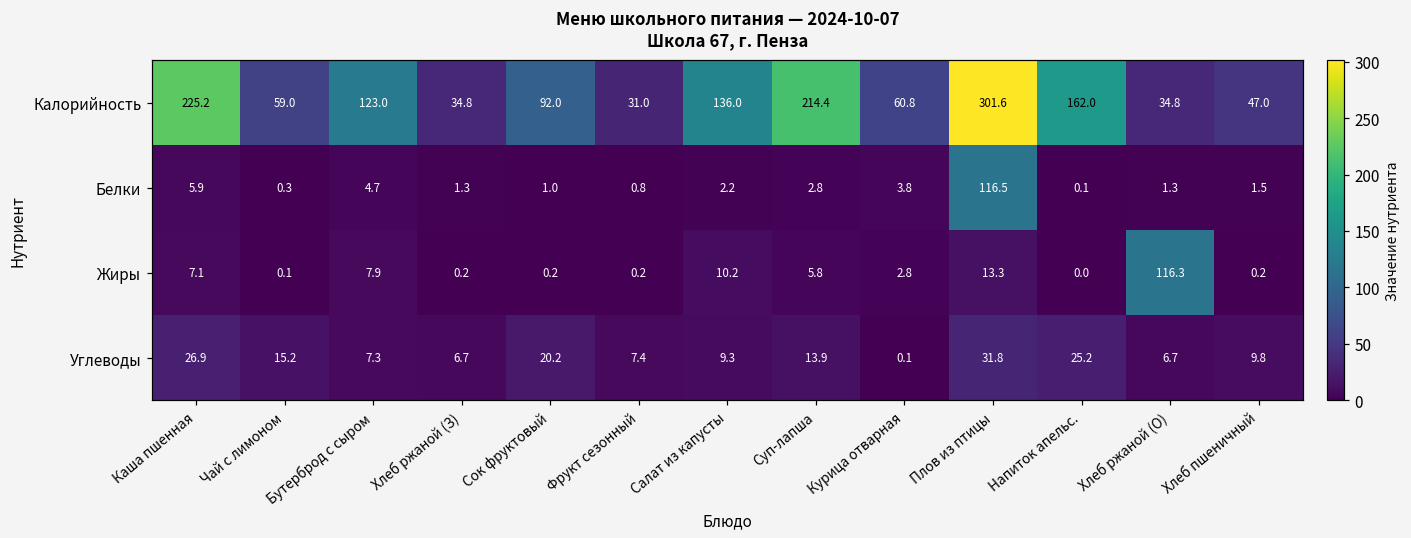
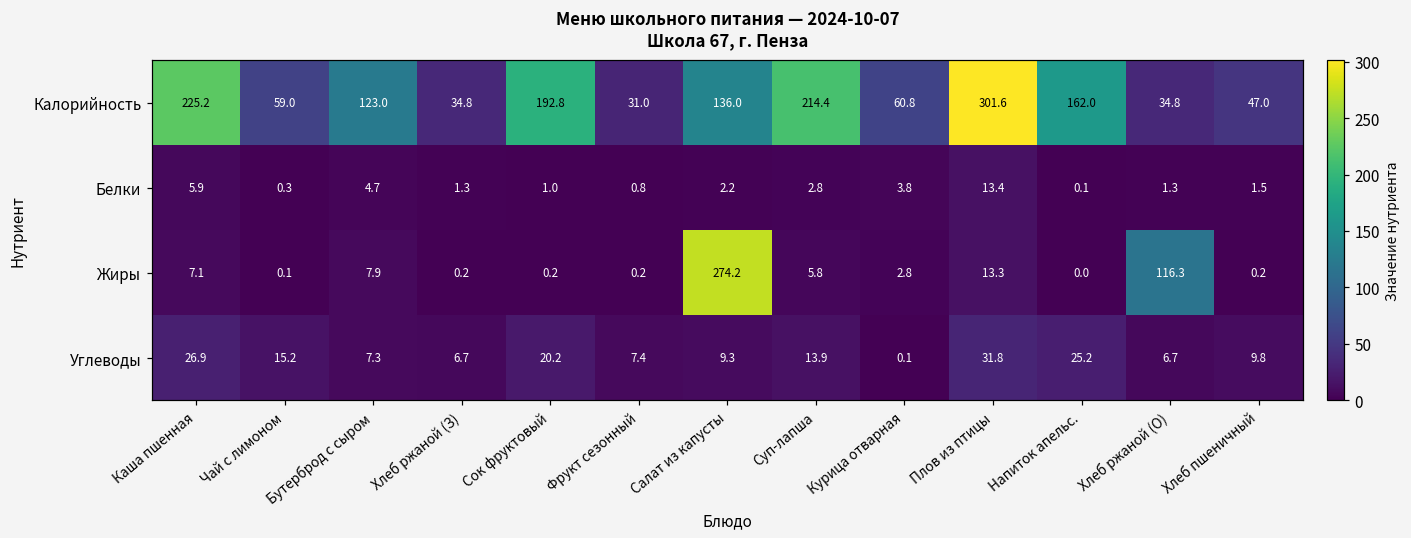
  {
    "Калорийность": {
      "Каша пшенная": 225.2,
      "Чай с лимоном": 59.0,
      "Бутерброд с сыром": 123.0,
      "Хлеб ржаной (З)": 34.8,
-     "Сок фруктовый": 92.0,
+     "Сок фруктовый": 192.8,
      "Фрукт сезонный": 31.0,
      "Салат из капусты": 136.0,
      "Суп-лапша": 214.4,
      "Курица отварная": 60.8,
      "Плов из птицы": 301.6,
      "Напиток апельс.": 162.0,
      "Хлеб ржаной (О)": 34.8,
      "Хлеб пшеничный": 47.0
    },
    "Белки": {
      "Каша пшенная": 5.9,
      "Чай с лимоном": 0.3,
      "Бутерброд с сыром": 4.7,
      "Хлеб ржаной (З)": 1.3,
      "Сок фруктовый": 1.0,
      "Фрукт сезонный": 0.8,
      "Салат из капусты": 2.2,
      "Суп-лапша": 2.8,
      "Курица отварная": 3.8,
-     "Плов из птицы": 116.5,
+     "Плов из птицы": 13.4,
      "Напиток апельс.": 0.1,
      "Хлеб ржаной (О)": 1.3,
      "Хлеб пшеничный": 1.5
    },
    "Жиры": {
      "Каша пшенная": 7.1,
      "Чай с лимоном": 0.1,
      "Бутерброд с сыром": 7.9,
      "Хлеб ржаной (З)": 0.2,
      "Сок фруктовый": 0.2,
      "Фрукт сезонный": 0.2,
-     "Салат из капусты": 10.2,
+     "Салат из капусты": 274.2,
      "Суп-лапша": 5.8,
      "Курица отварная": 2.8,
      "Плов из птицы": 13.3,
      "Напиток апельс.": 0.0,
      "Хлеб ржаной (О)": 116.3,
      "Хлеб пшеничный": 0.2
    },
    "Углеводы": {
      "Каша пшенная": 26.9,
      "Чай с лимоном": 15.2,
      "Бутерброд с сыром": 7.3,
      "Хлеб ржаной (З)": 6.7,
      "Сок фруктовый": 20.2,
      "Фрукт сезонный": 7.4,
      "Салат из капусты": 9.3,
      "Суп-лапша": 13.9,
      "Курица отварная": 0.1,
      "Плов из птицы": 31.8,
      "Напиток апельс.": 25.2,
      "Хлеб ржаной (О)": 6.7,
      "Хлеб пшеничный": 9.8
    }
  }
